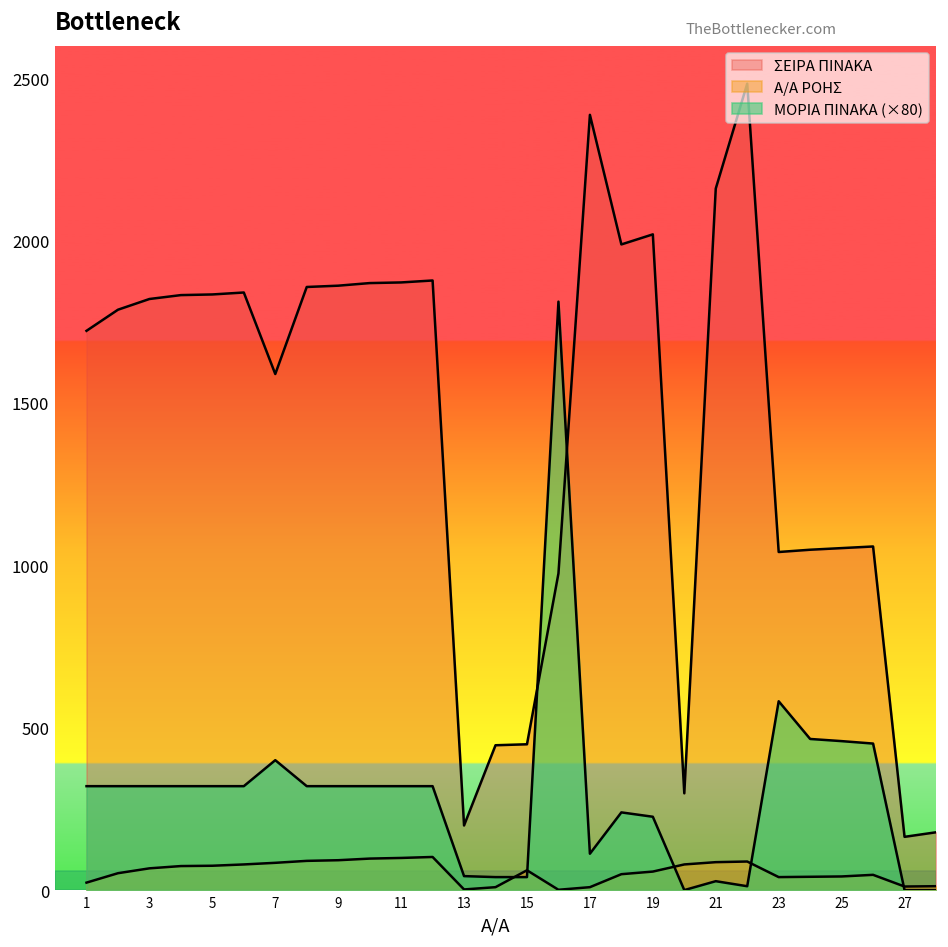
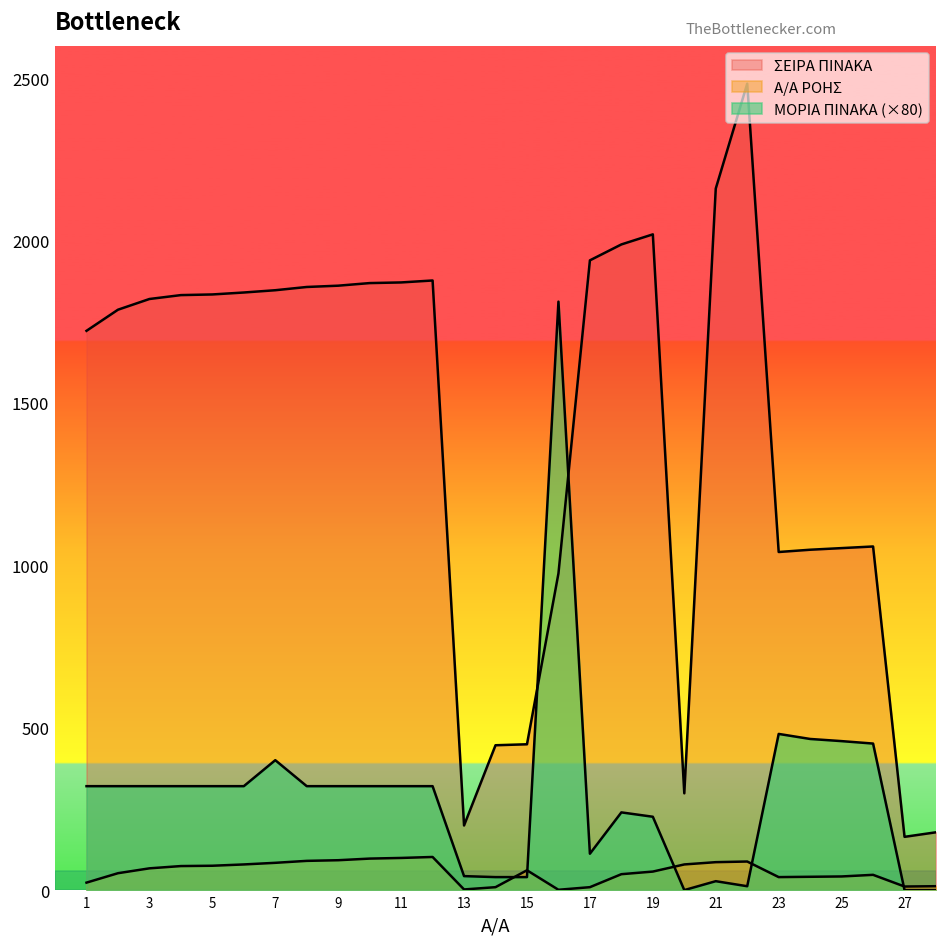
  {
    "ΣΕΙΡΑ ΠΙΝΑΚΑ": {
      "1": 1720,
      "3": 1820,
      "5": 1830,
-     "7": 1590,
+     "7": 1850,
      "9": 1860,
      "11": 1870,
      "13": 200,
      "15": 450,
-     "17": 2390,
+     "17": 1940,
      "19": 2020,
      "21": 2160,
      "23": 1040,
      "25": 1050,
      "27": 160
    },
    "Α/Α ΡΟΗΣ": {
      "3": 70,
      "5": 80,
      "7": 80,
      "9": 90,
      "11": 100,
      "15": 60,
      "21": 90
    },
    "ΜΟΡΙΑ ΠΙΝΑΚΑ (×80)": {
      "1": 320,
      "3": 320,
      "5": 320,
      "7": 400,
      "9": 320,
      "11": 320,
      "17": 110,
      "19": 230,
-     "23": 580,
+     "23": 480,
      "25": 460
    }
  }
